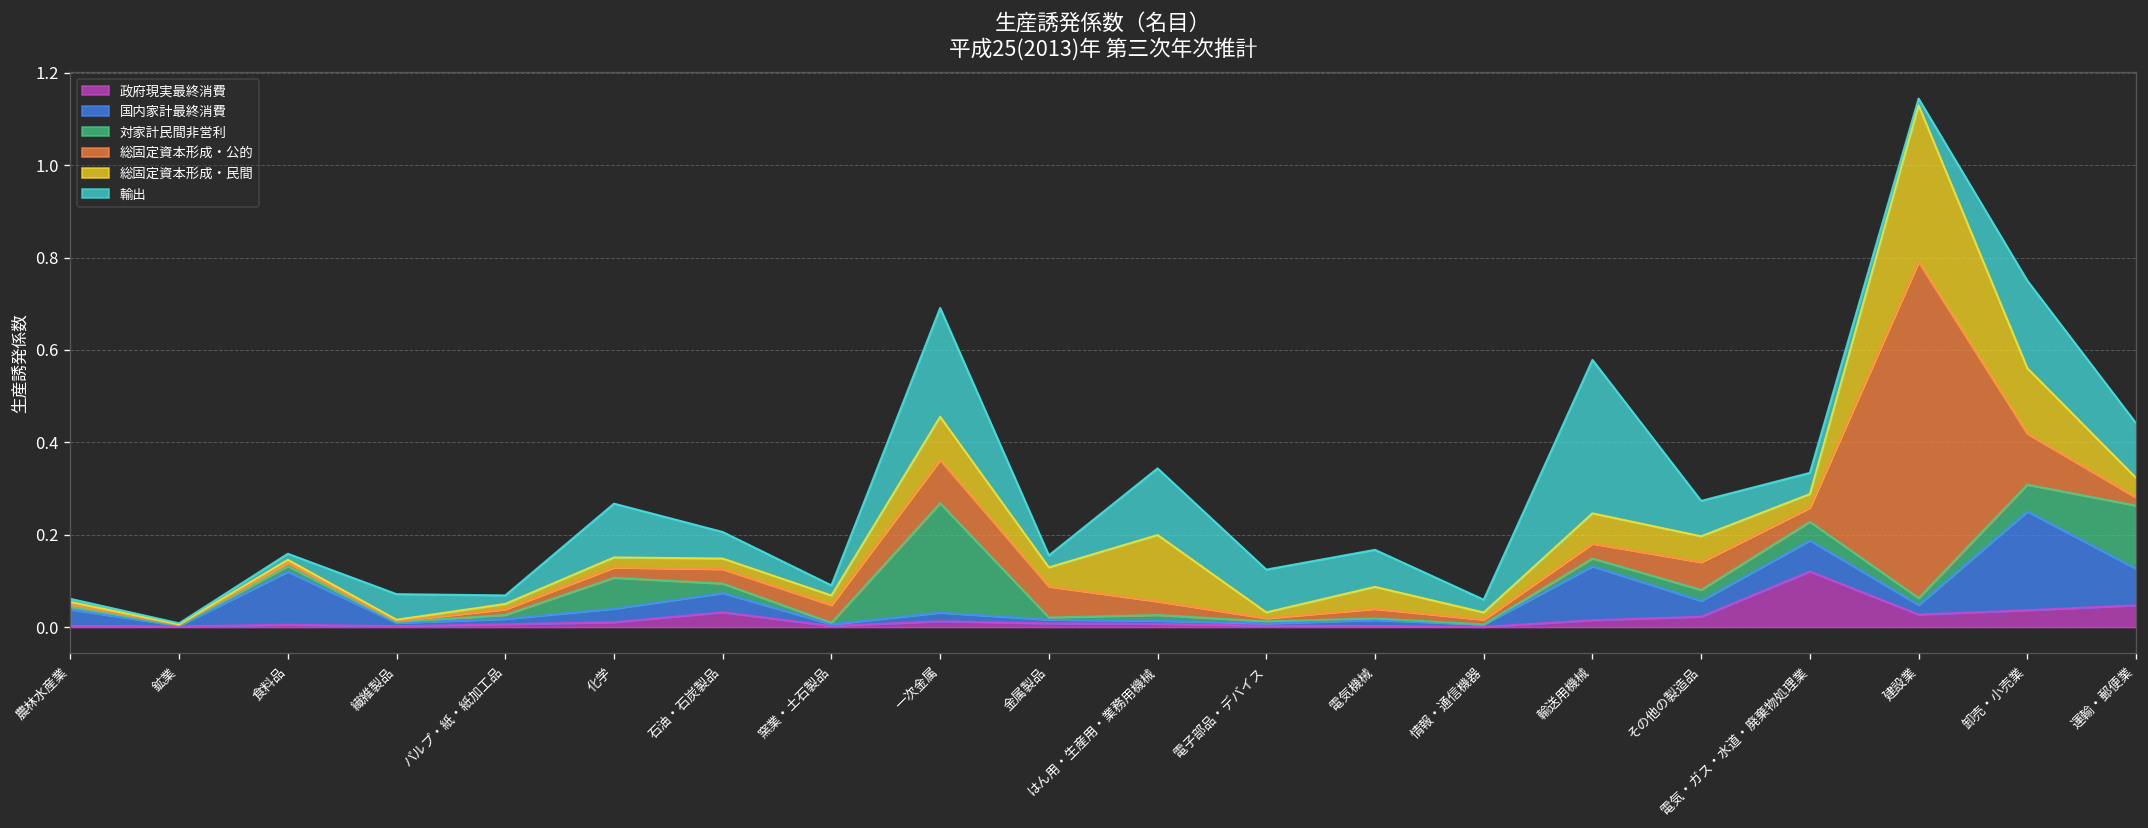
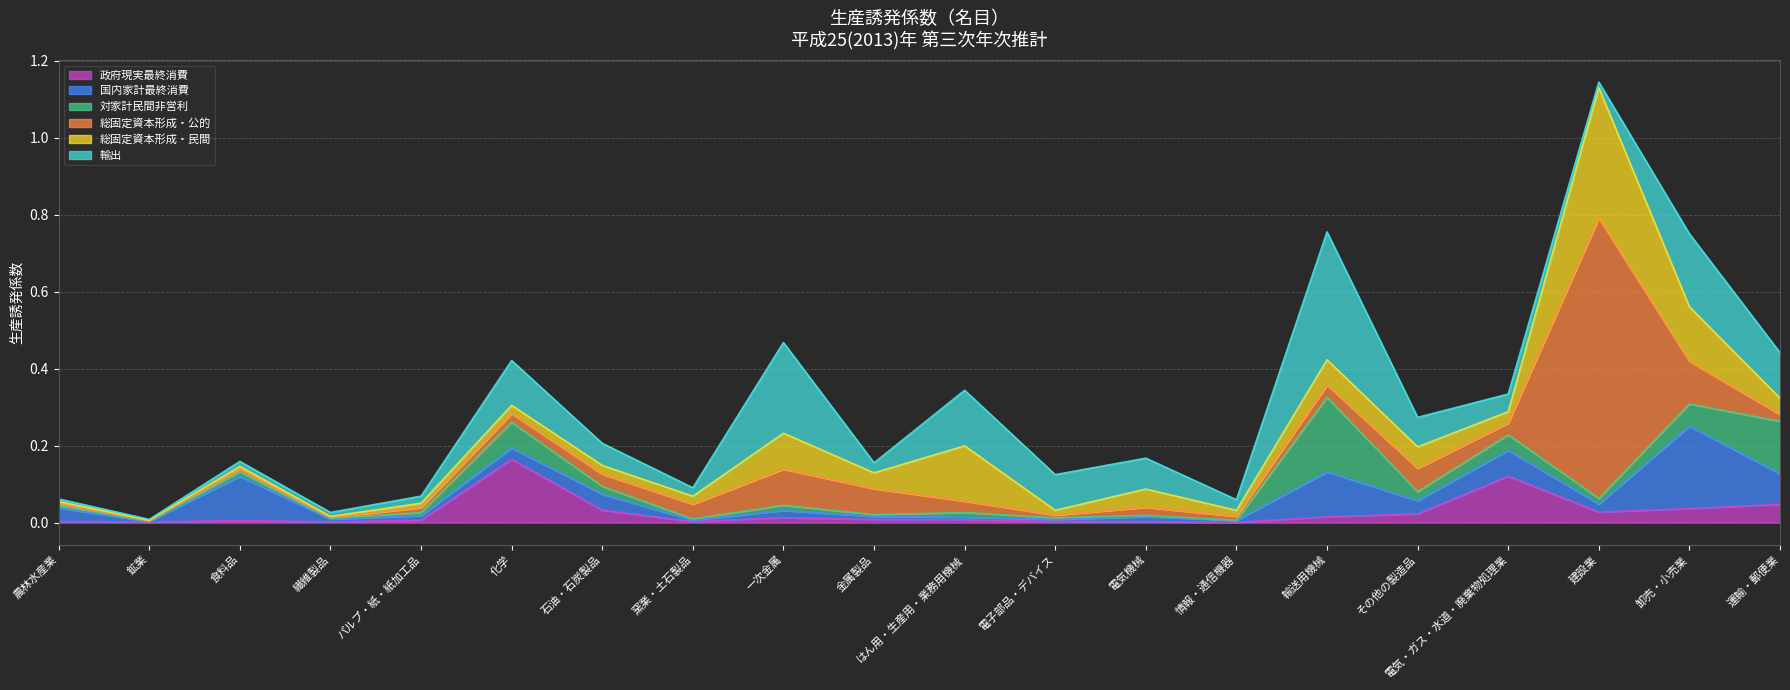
  {
    "政府現実最終消費": {
      "農林水産業": 0.00,
      "食料品": 0.01,
      "繊維製品": 0.00,
      "パルプ・紙・紙加工品": 0.01,
-     "化学": 0.01,
+     "化学": 0.16,
      "石油・石炭製品": 0.03,
      "一次金属": 0.01,
      "金属製品": 0.01,
      "はん用・生産用・業務用機械": 0.01,
      "電気機械": 0.00,
      "輸送用機械": 0.01,
      "その他の製造品": 0.02,
      "電気・ガス・水道・廃棄物処理業": 0.12,
      "建設業": 0.03,
      "卸売・小売業": 0.04,
      "運輸・郵便業": 0.05
    },
    "国内家計最終消費": {
      "食料品": 0.11,
      "パルプ・紙・紙加工品": 0.01,
      "化学": 0.03,
      "石油・石炭製品": 0.04,
      "一次金属": 0.02,
      "はん用・生産用・業務用機械": 0.01,
      "輸送用機械": 0.12,
      "その他の製造品": 0.03,
      "電気・ガス・水道・廃棄物処理業": 0.07,
      "建設業": 0.02,
      "卸売・小売業": 0.21,
      "運輸・郵便業": 0.08
    },
    "対家計民間非営利": {
      "食料品": 0.01,
      "パルプ・紙・紙加工品": 0.01,
      "化学": 0.07,
      "石油・石炭製品": 0.02,
-     "一次金属": 0.24,
+     "一次金属": 0.01,
      "はん用・生産用・業務用機械": 0.01,
-     "輸送用機械": 0.02,
+     "輸送用機械": 0.19,
      "その他の製造品": 0.02,
      "電気・ガス・水道・廃棄物処理業": 0.04,
      "建設業": 0.01,
      "卸売・小売業": 0.06,
      "運輸・郵便業": 0.14
    },
    "総固定資本形成・公的": {
      "パルプ・紙・紙加工品": 0.01,
      "化学": 0.02,
      "石油・石炭製品": 0.03,
      "窯業・土石製品": 0.04,
      "一次金属": 0.09,
      "金属製品": 0.07,
      "はん用・生産用・業務用機械": 0.03,
      "電子部品・デバイス": 0.01,
      "電気機械": 0.02,
      "情報・通信機器": 0.01,
      "輸送用機械": 0.03,
      "その他の製造品": 0.06,
      "電気・ガス・水道・廃棄物処理業": 0.03,
      "建設業": 0.73,
      "卸売・小売業": 0.11,
      "運輸・郵便業": 0.02
    },
    "総固定資本形成・民間": {
      "パルプ・紙・紙加工品": 0.01,
      "化学": 0.02,
      "石油・石炭製品": 0.02,
      "窯業・土石製品": 0.02,
      "一次金属": 0.09,
      "金属製品": 0.04,
      "はん用・生産用・業務用機械": 0.14,
      "電子部品・デバイス": 0.01,
      "電気機械": 0.05,
      "情報・通信機器": 0.02,
      "輸送用機械": 0.07,
      "その他の製造品": 0.06,
      "電気・ガス・水道・廃棄物処理業": 0.03,
      "建設業": 0.34,
      "卸売・小売業": 0.14,
      "運輸・郵便業": 0.04
    },
    "輸出": {
      "農林水産業": 0.01,
      "食料品": 0.01,
-     "繊維製品": 0.06,
+     "繊維製品": 0.01,
      "パルプ・紙・紙加工品": 0.02,
      "化学": 0.12,
      "石油・石炭製品": 0.06,
      "窯業・土石製品": 0.02,
      "一次金属": 0.24,
      "金属製品": 0.03,
      "はん用・生産用・業務用機械": 0.14,
      "電子部品・デバイス": 0.09,
      "電気機械": 0.08,
      "情報・通信機器": 0.03,
      "輸送用機械": 0.33,
      "その他の製造品": 0.08,
      "電気・ガス・水道・廃棄物処理業": 0.05,
      "建設業": 0.01,
      "卸売・小売業": 0.19,
      "運輸・郵便業": 0.12
    }
  }
